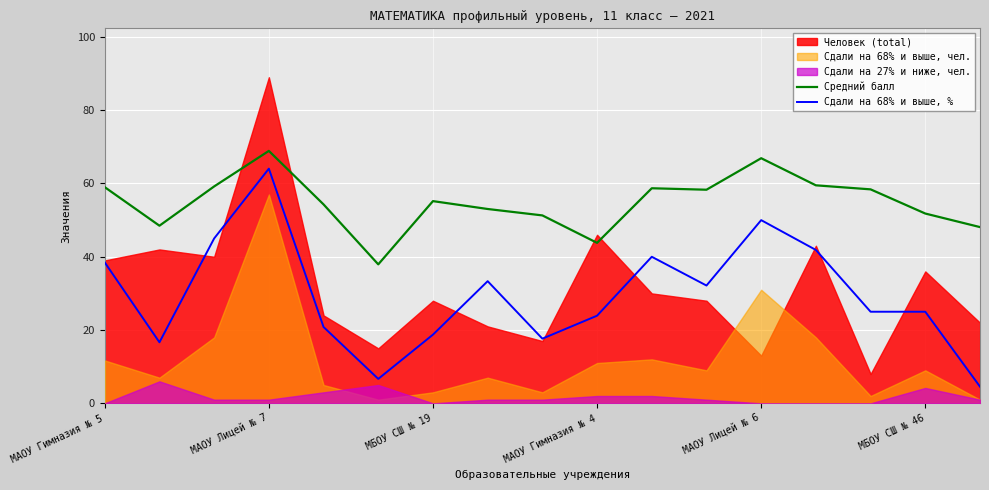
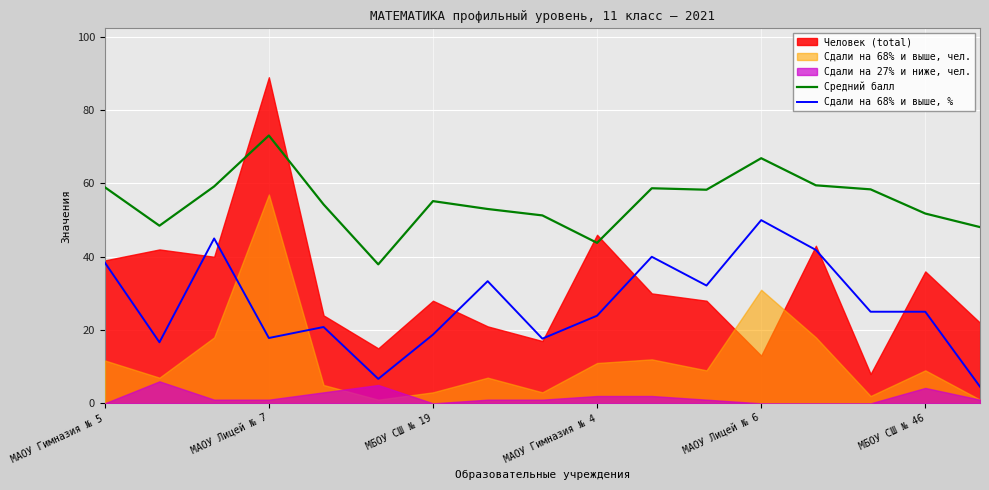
  {
    "Средний балл": {
      "МАОУ Гимназия № 5": 59,
-     "МАОУ Лицей № 7": 69,
+     "МАОУ Лицей № 7": 73,
      "МБОУ СШ № 19": 55,
      "МАОУ Гимназия № 4": 44,
      "МАОУ Лицей № 6": 67,
      "МБОУ СШ № 46": 52
    },
    "Человек (total)": {
      "МАОУ Лицей № 7": 89,
      "МБОУ СШ № 19": 28,
      "МАОУ Гимназия № 4": 46,
      "МАОУ Лицей № 6": 13,
      "МБОУ СШ № 46": 36
    },
    "Сдали на 68% и выше, чел.": {
      "МАОУ Гимназия № 5": 12,
      "МАОУ Лицей № 7": 57,
      "МБОУ СШ № 19": 3,
      "МАОУ Гимназия № 4": 11,
      "МАОУ Лицей № 6": 31,
      "МБОУ СШ № 46": 9
    },
    "Сдали на 68% и выше, %": {
-     "МАОУ Лицей № 7": 64,
+     "МАОУ Лицей № 7": 18,
      "МБОУ СШ № 19": 19,
      "МАОУ Гимназия № 4": 24,
      "МАОУ Лицей № 6": 50,
      "МБОУ СШ № 46": 25
    },
    "Сдали на 27% и ниже, чел.": {
      "МАОУ Гимназия № 5": 0,
      "МАОУ Лицей № 7": 1,
      "МБОУ СШ № 19": 0,
      "МАОУ Гимназия № 4": 2,
      "МАОУ Лицей № 6": 0,
      "МБОУ СШ № 46": 4
    }
  }
